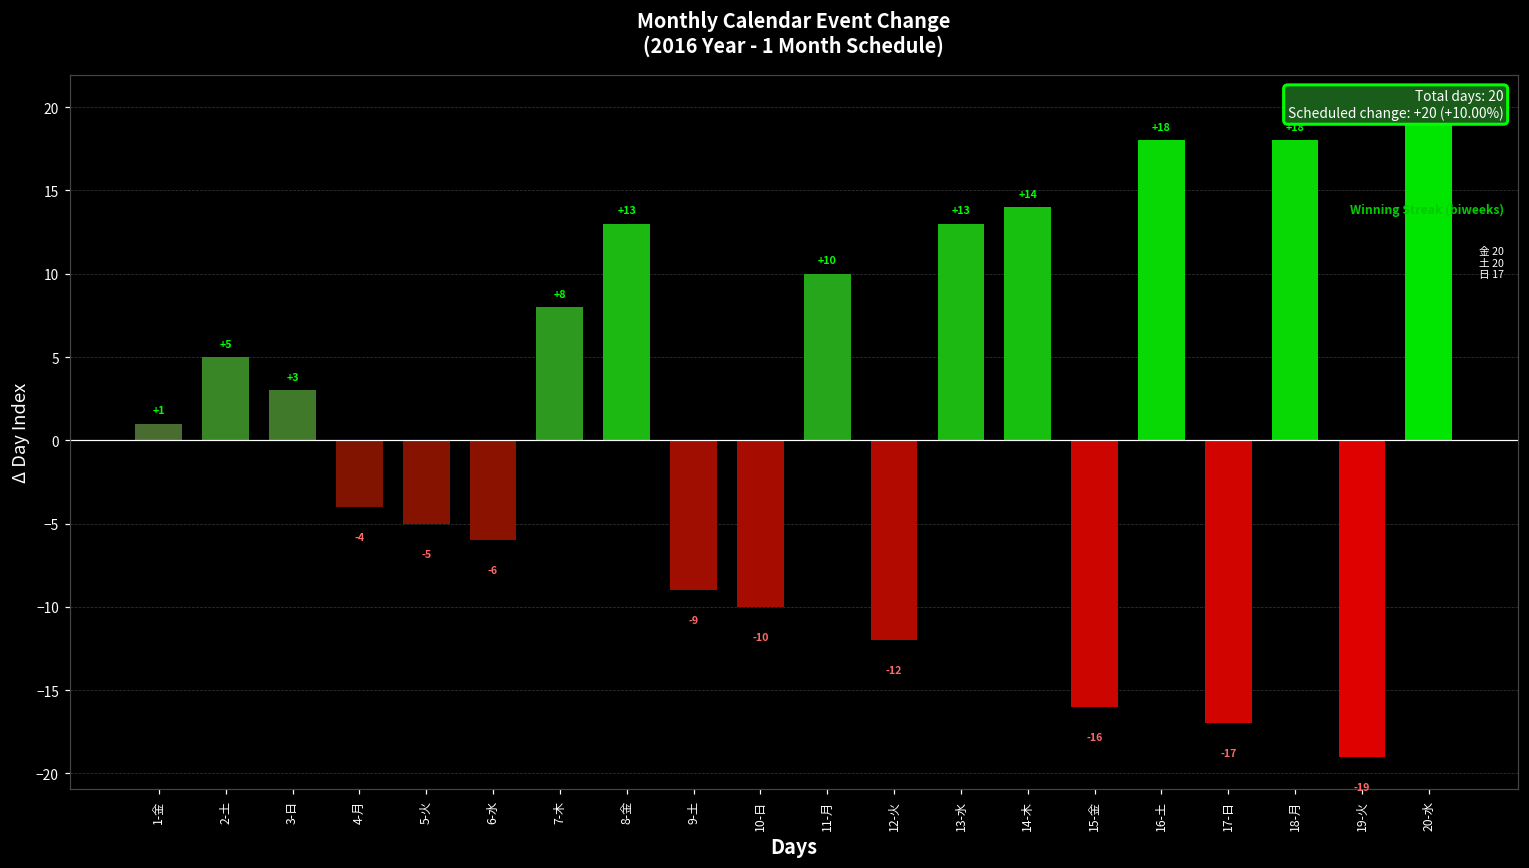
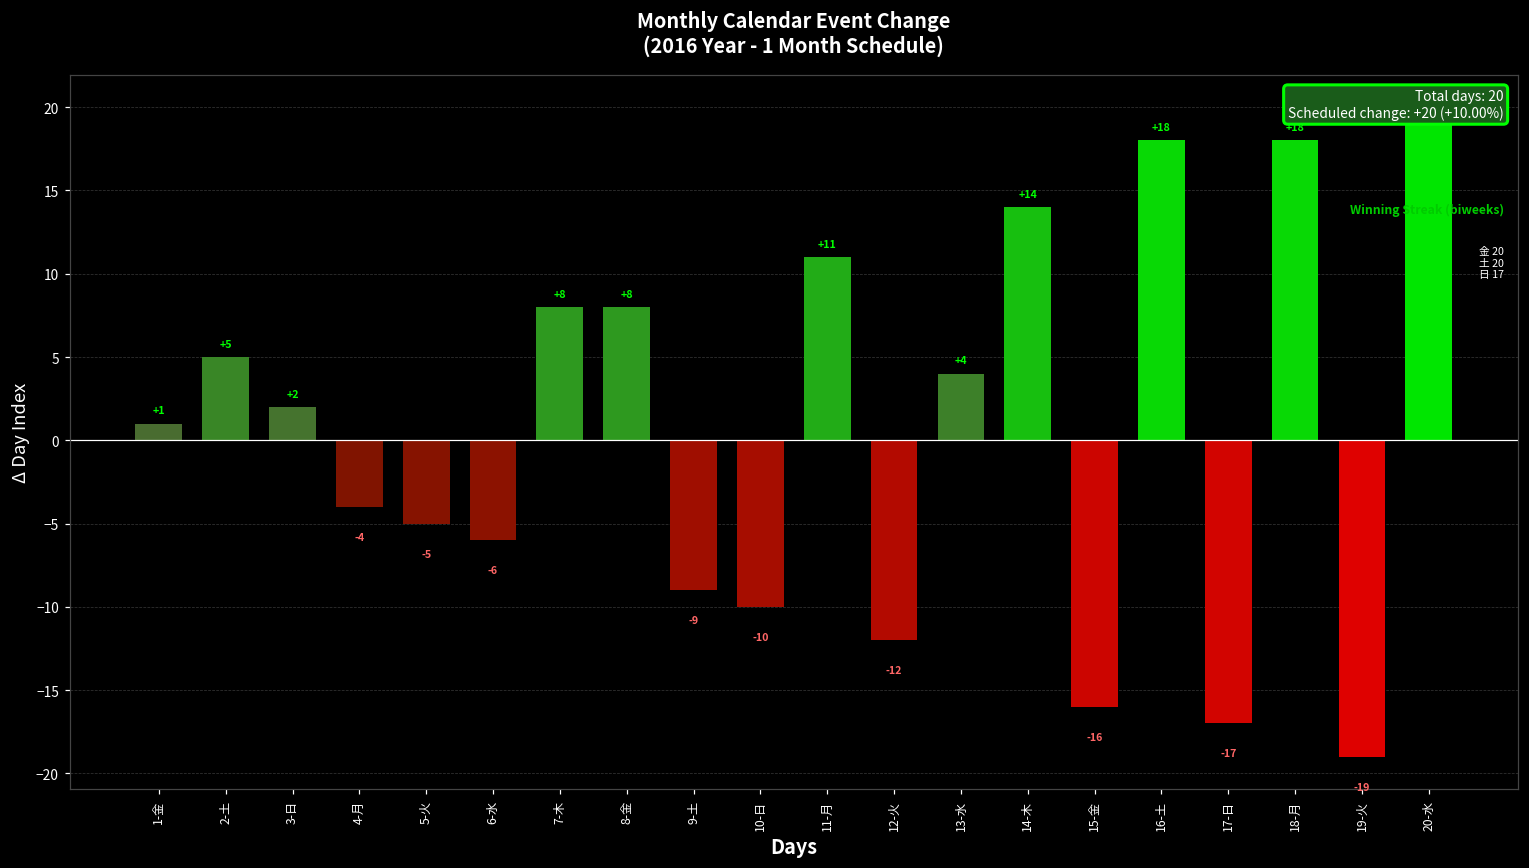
  {
    "1-金": "+1",
    "2-土": "+5",
-   "3-日": "+3",
+   "3-日": "+2",
    "4-月": "-4",
    "5-火": "-5",
    "6-水": "-6",
    "7-木": "+8",
-   "8-金": "+13",
+   "8-金": "+8",
    "9-土": "-9",
    "10-日": "-10",
-   "11-月": "+10",
+   "11-月": "+11",
    "12-火": "-12",
-   "13-水": "+13",
+   "13-水": "+4",
    "14-木": "+14",
    "15-金": "-16",
    "16-土": "+18",
    "17-日": "-17",
    "19-火": "-19"
  }
